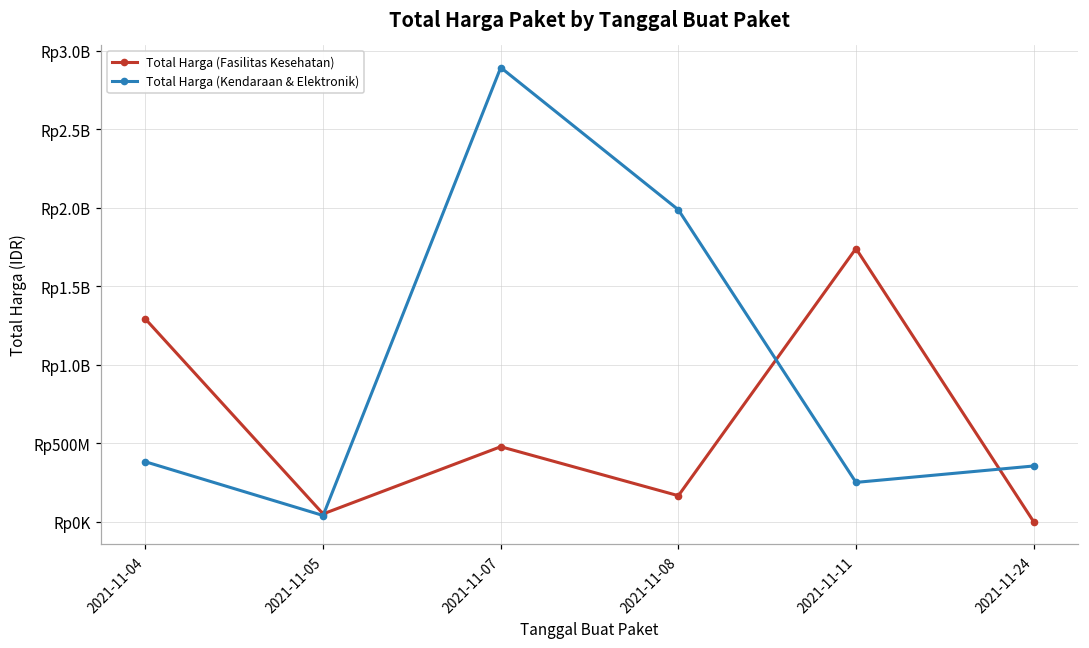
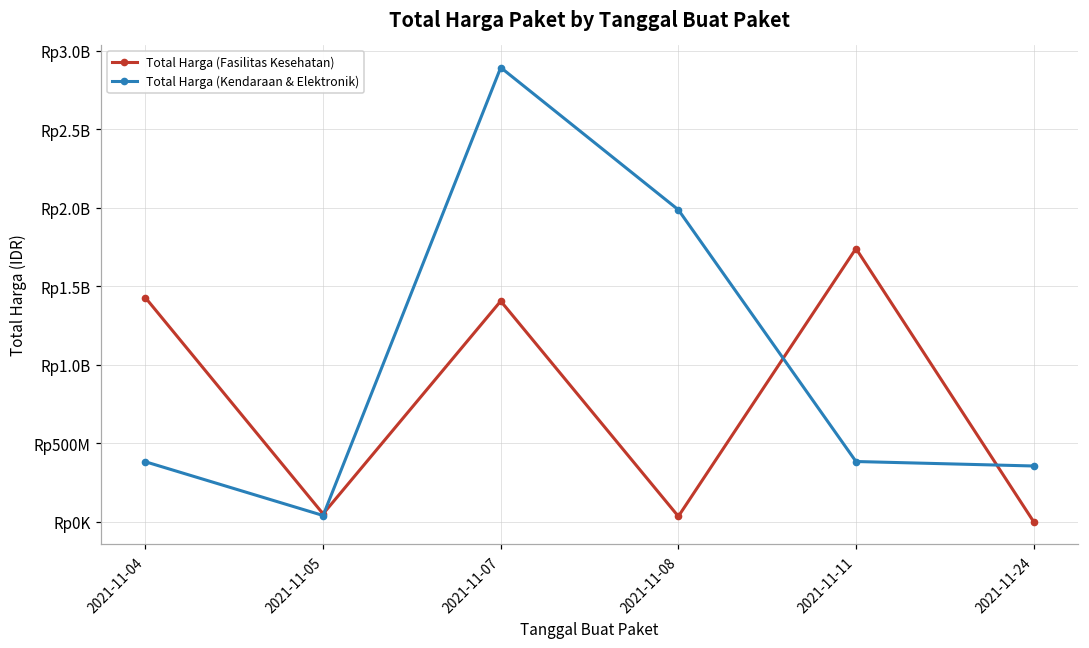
  {
    "Total Harga (Fasilitas Kesehatan)": {
-     "2021-11-04": "Rp1290000000",
-     "2021-11-07": "Rp480000000",
-     "2021-11-08": "Rp170000000",
+     "2021-11-04": "Rp1430000000",
+     "2021-11-07": "Rp1400000000",
+     "2021-11-08": "Rp30000000",
      "2021-11-11": "Rp1740000000",
      "2021-11-24": "Rp0"
    },
    "Total Harga (Kendaraan & Elektronik)": {
      "2021-11-04": "Rp380000000",
      "2021-11-07": "Rp2890000000",
      "2021-11-08": "Rp1990000000",
-     "2021-11-11": "Rp250000000",
+     "2021-11-11": "Rp380000000",
      "2021-11-24": "Rp350000000"
    }
  }
